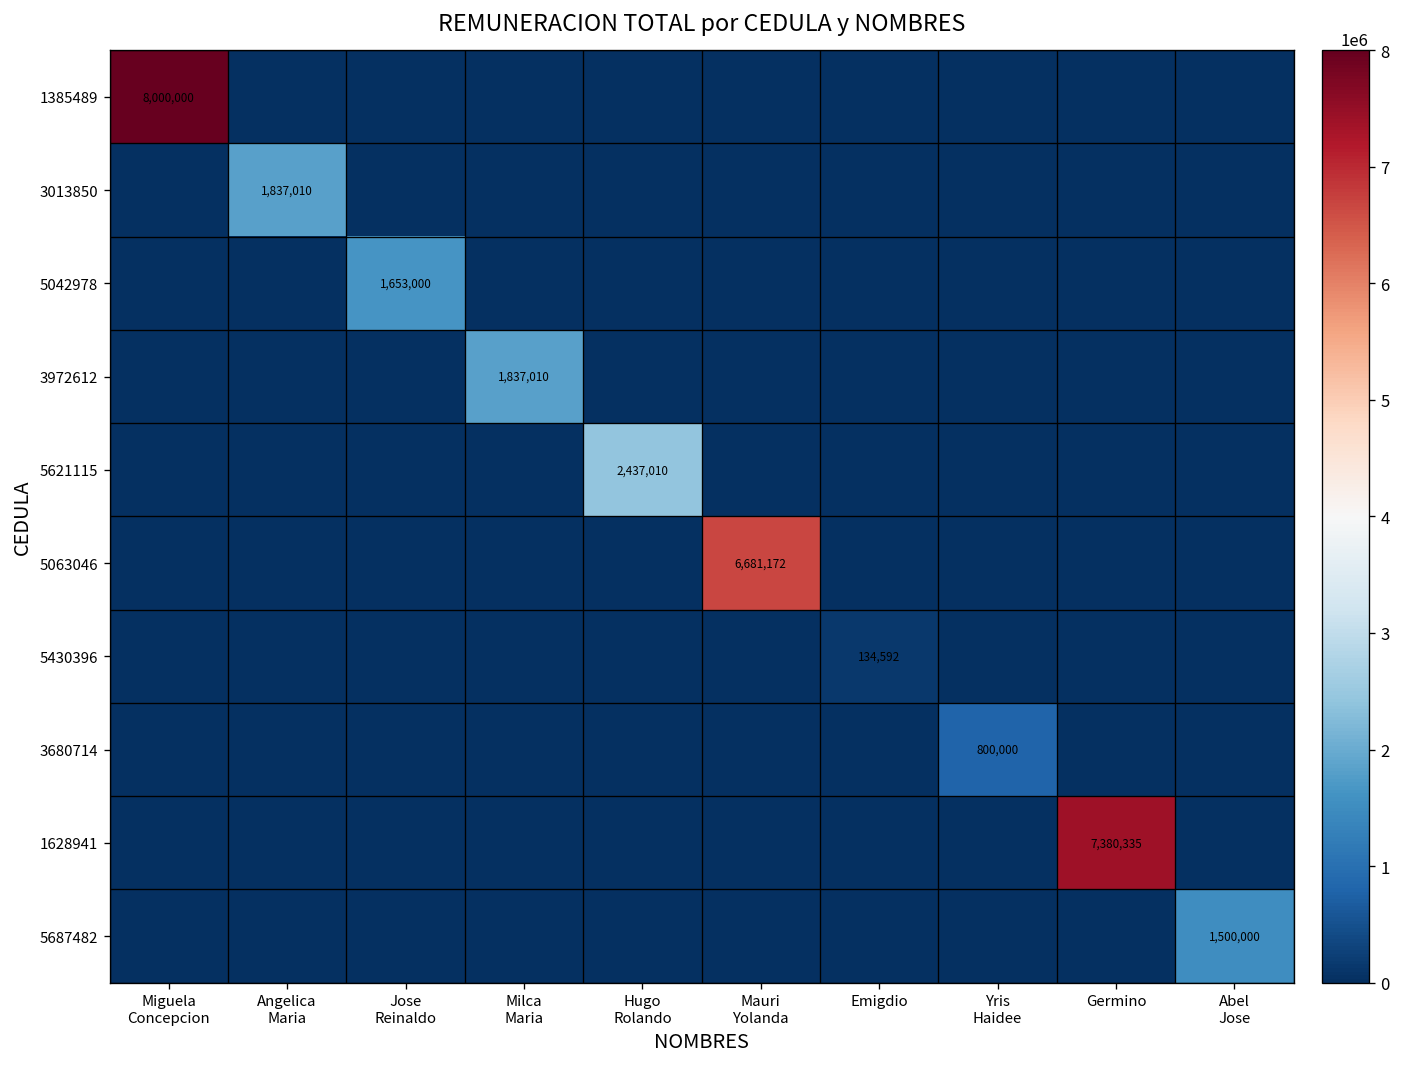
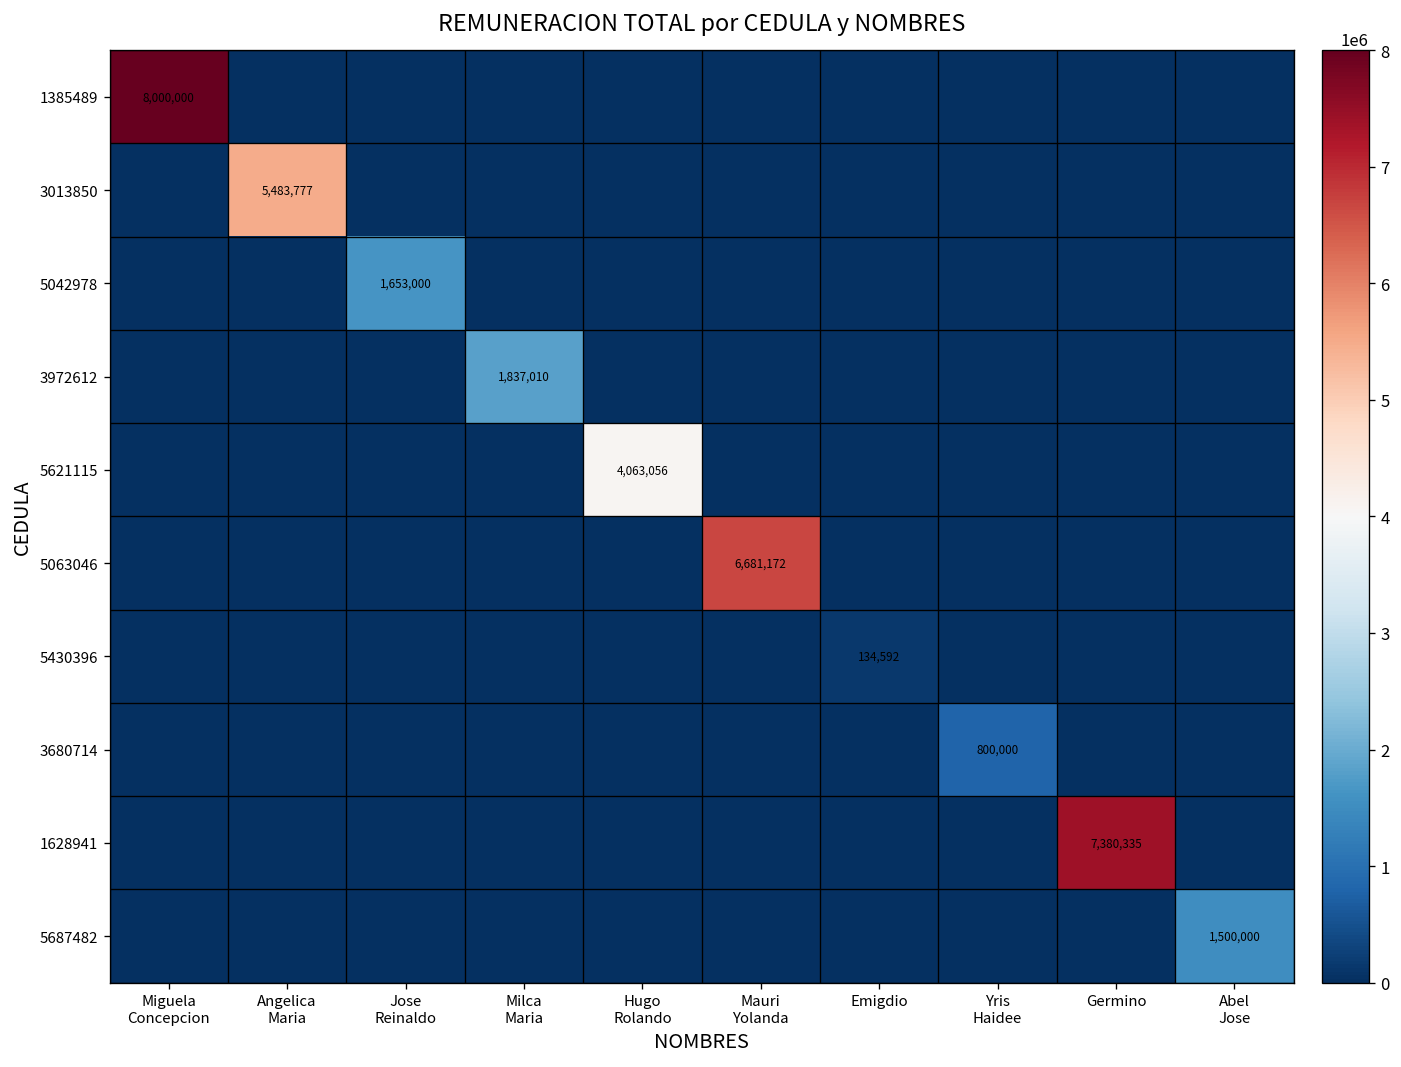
  {
    "1385489": {
      "Miguela Concepcion": "8,000,000"
    },
    "3013850": {
-     "Angelica Maria": "1,837,010"
+     "Angelica Maria": "5,483,777"
    },
    "5042978": {
      "Jose Reinaldo": "1,653,000"
    },
    "3972612": {
      "Milca Maria": "1,837,010"
    },
    "5621115": {
-     "Hugo Rolando": "2,437,010"
+     "Hugo Rolando": "4,063,056"
    },
    "5063046": {
      "Mauri Yolanda": "6,681,172"
    },
    "5430396": {
      "Emigdio": "134,592"
    },
    "3680714": {
      "Yris Haidee": "800,000"
    },
    "1628941": {
      "Germino": "7,380,335"
    },
    "5687482": {
      "Abel Jose": "1,500,000"
    }
  }
